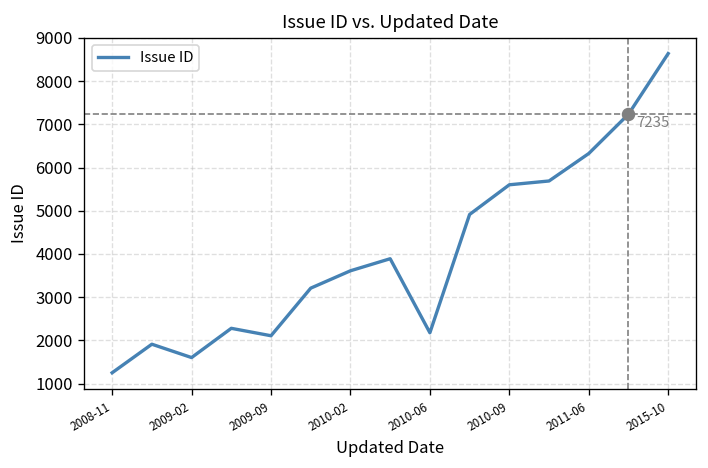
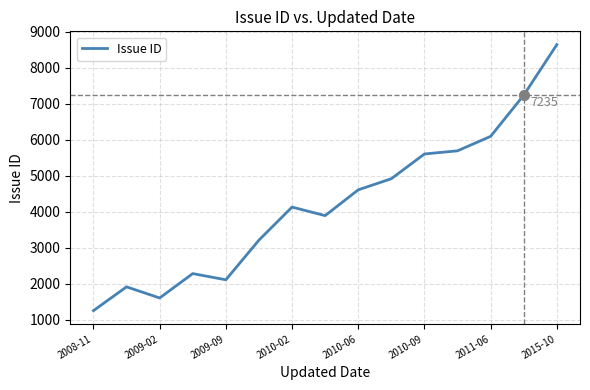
  {
    "Issue ID": {
      "2008-11": 1200,
      "2009-02": 1600,
      "2009-09": 2100,
-     "2010-02": 3600,
-     "2010-06": 2200,
+     "2010-02": 4100,
+     "2010-06": 4600,
      "2010-09": 5600,
-     "2011-06": 6300,
+     "2011-06": 6100,
      "2015-10": 8600
    }
  }
